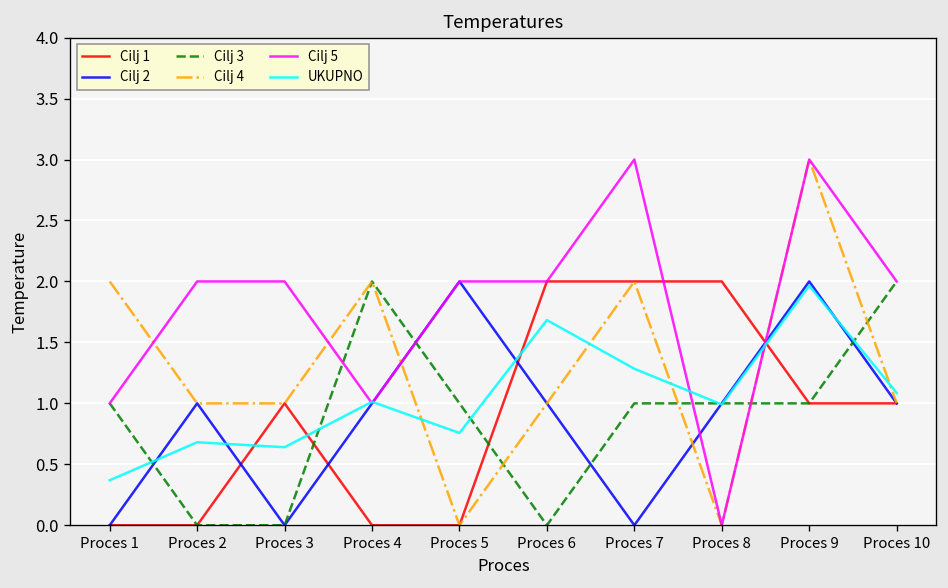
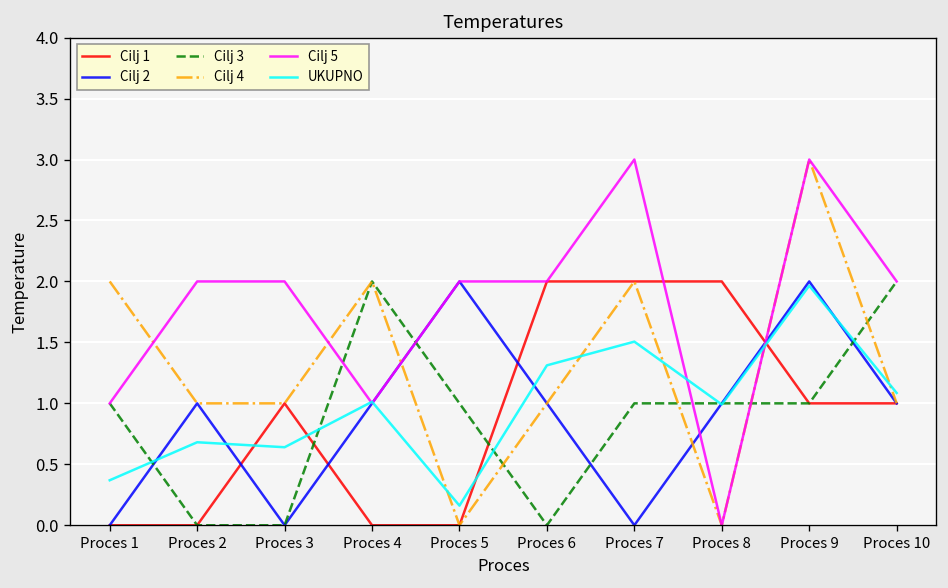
  {
    "Cilj 1": {
      "Proces 4": 0.00,
      "Proces 8": 2.00
    },
    "Cilj 2": {
      "Proces 7": 0.00,
      "Proces 9": 2.00
    },
    "Cilj 3": {
      "Proces 5": 1.00,
      "Proces 6": 0.00,
      "Proces 7": 1.00
    },
    "Cilj 4": {
      "Proces 1": 2.00
    },
    "Cilj 5": {
      "Proces 2": 2.00,
      "Proces 3": 2.00,
      "Proces 7": 3.00
    },
    "UKUPNO": {
      "Proces 1": 0.37,
      "Proces 2": 0.68,
      "Proces 3": 0.64,
-     "Proces 5": 0.76,
-     "Proces 6": 1.68,
-     "Proces 7": 1.28,
+     "Proces 5": 0.16,
+     "Proces 6": 1.31,
+     "Proces 7": 1.51,
      "Proces 9": 1.96,
      "Proces 10": 1.09
    }
  }
